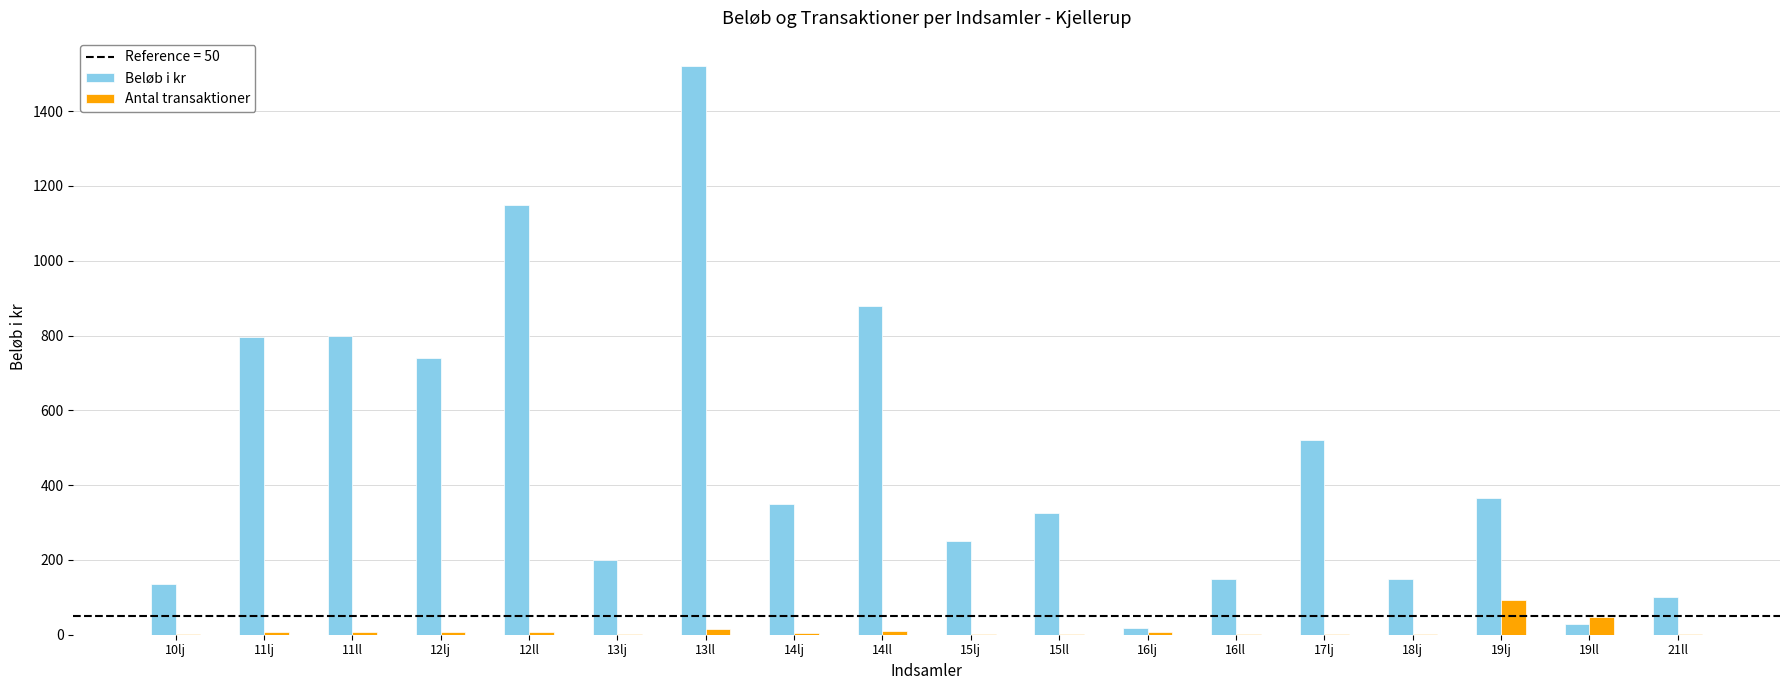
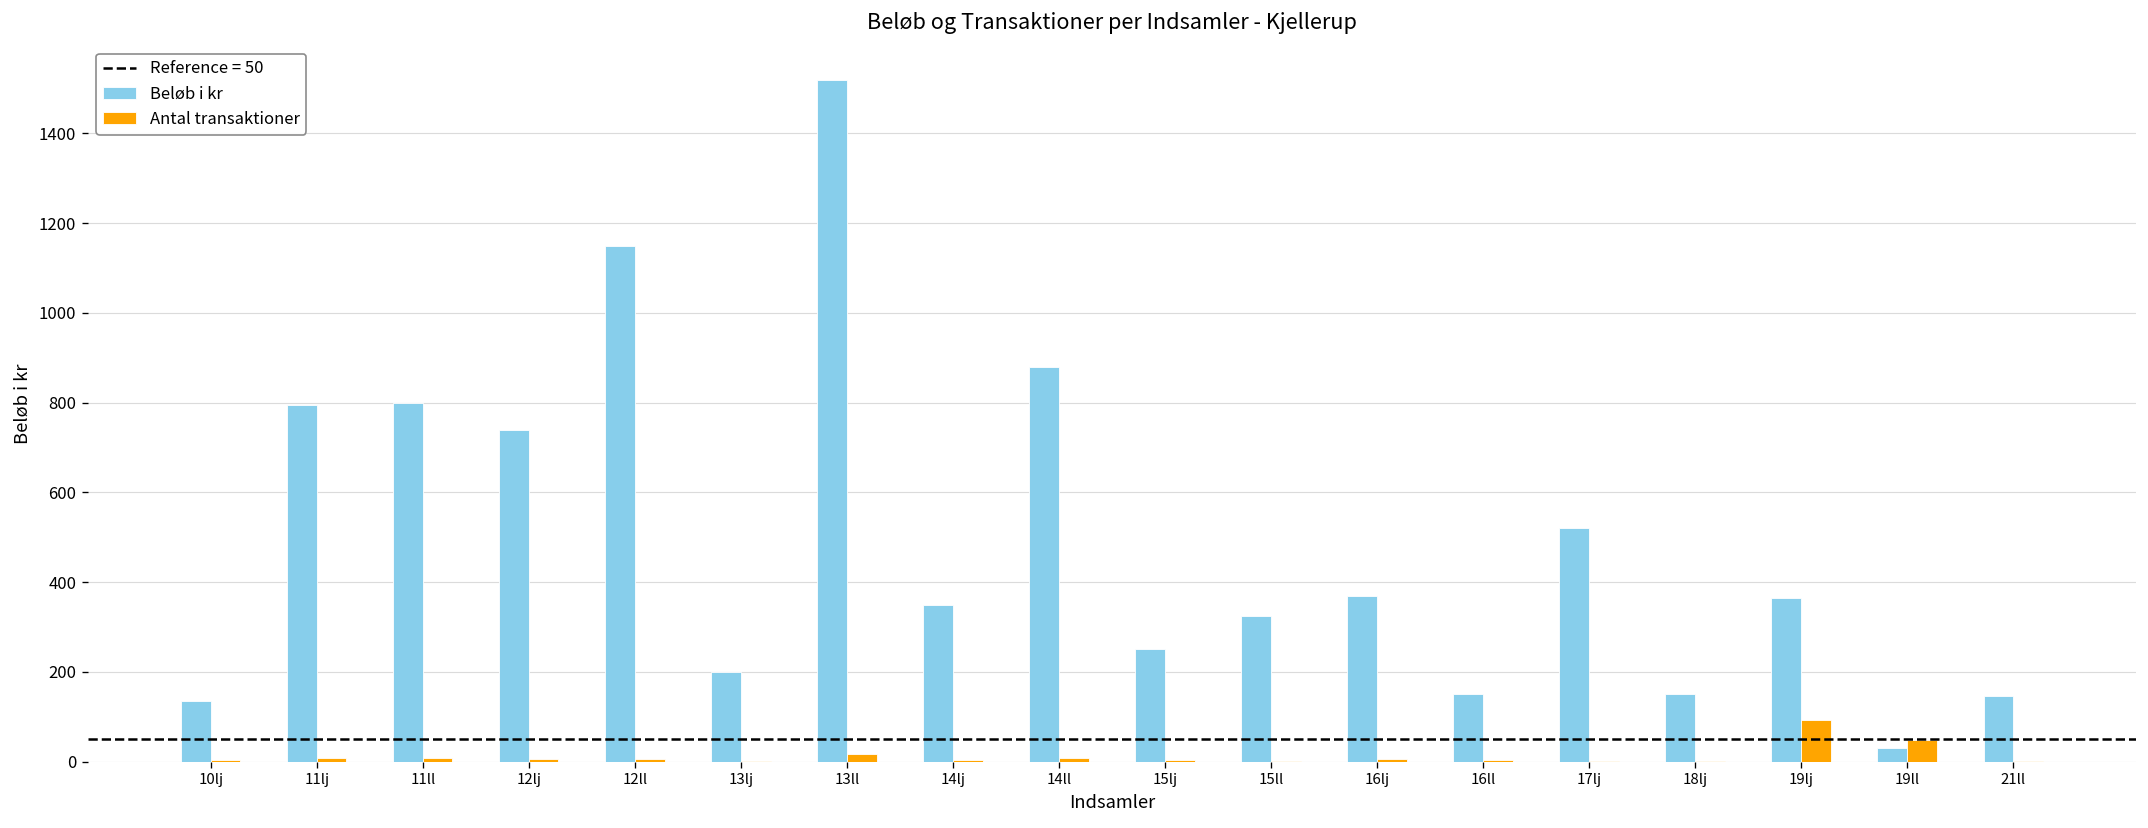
  {
    "Beløb i kr": {
      "10lj": 140,
      "11lj": 800,
      "11ll": 800,
      "12lj": 740,
      "12ll": 1150,
      "13lj": 200,
      "13ll": 1520,
      "14lj": 350,
      "14ll": 880,
      "15lj": 250,
      "15ll": 330,
-     "16lj": 20,
+     "16lj": 370,
      "16ll": 150,
      "17lj": 520,
      "18lj": 150,
      "19lj": 370,
      "19ll": 30,
-     "21ll": 100
+     "21ll": 150
    },
    "Antal transaktioner": {
      "11lj": 10,
      "11ll": 10,
      "12lj": 10,
      "12ll": 10,
      "13ll": 20,
      "14ll": 10,
      "19lj": 90,
      "19ll": 50
    }
  }
